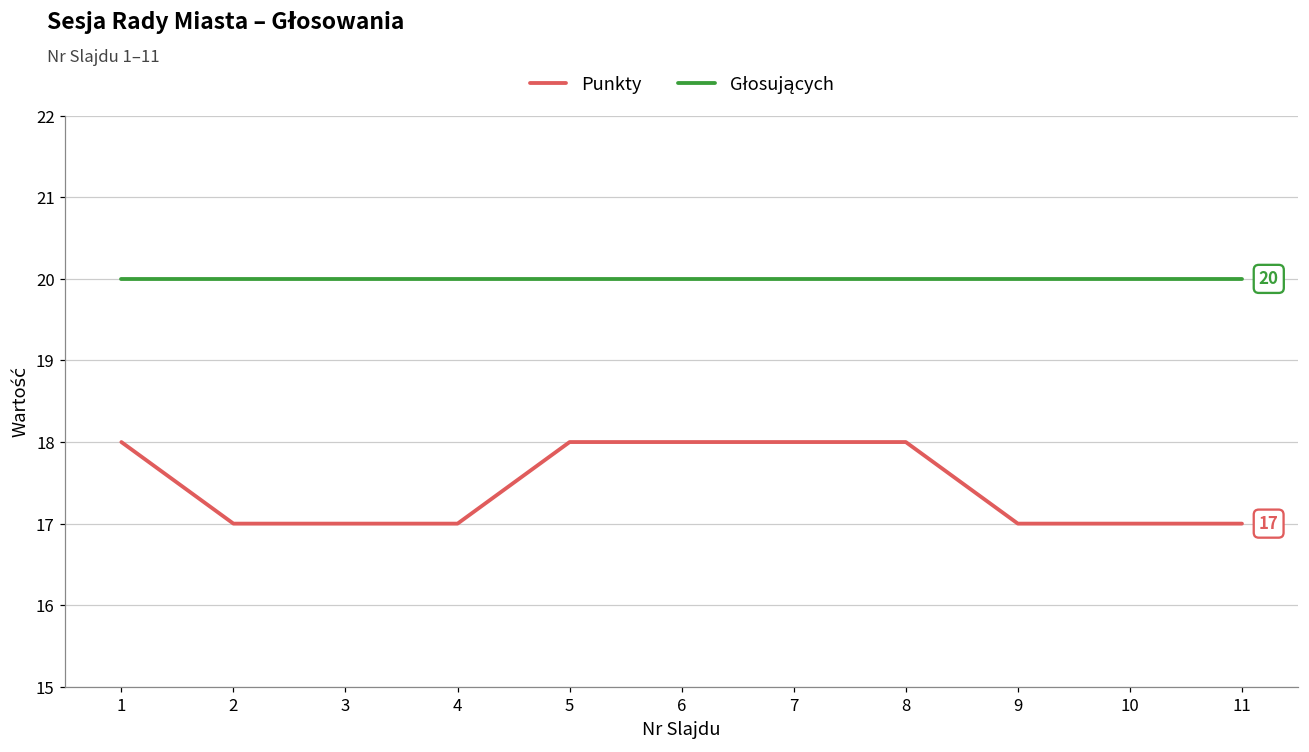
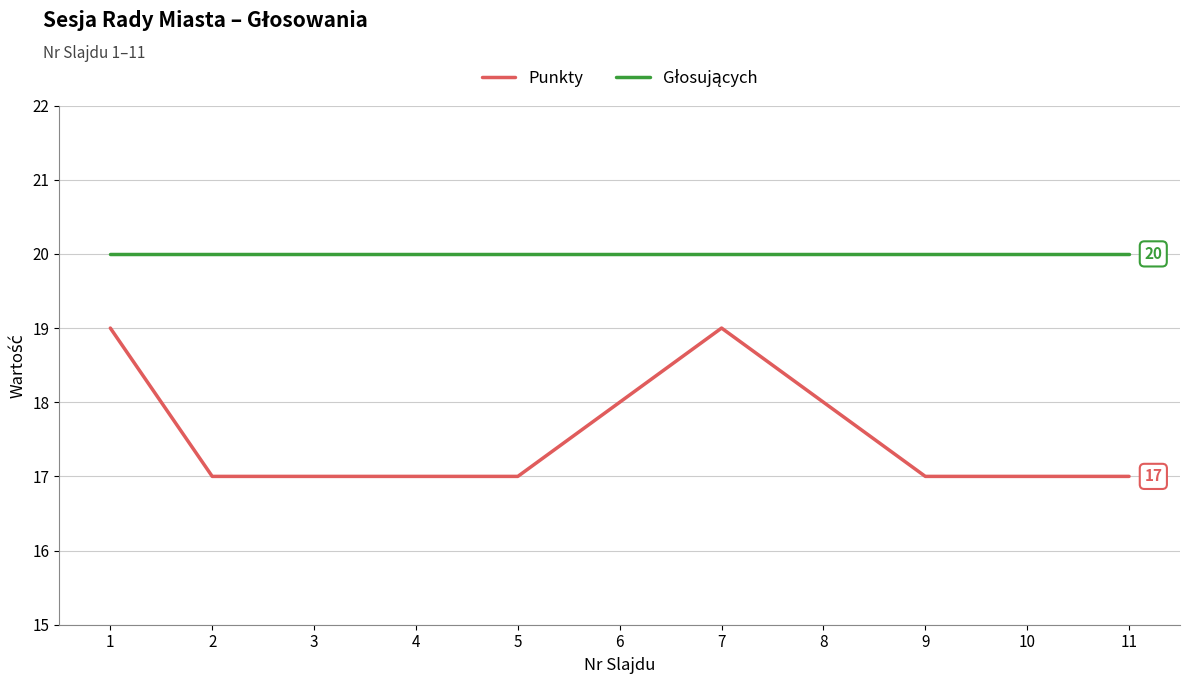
  {
    "Punkty": {
-     "1": 18,
+     "1": 19,
      "2": 17,
      "3": 17,
      "4": 17,
-     "5": 18,
+     "5": 17,
      "6": 18,
-     "7": 18,
+     "7": 19,
      "8": 18,
      "9": 17,
      "10": 17
    },
    "Głosujących": {
      "1": 20,
      "2": 20,
      "3": 20,
      "4": 20,
      "5": 20,
      "6": 20,
      "7": 20,
      "8": 20,
      "9": 20,
      "10": 20
    }
  }
